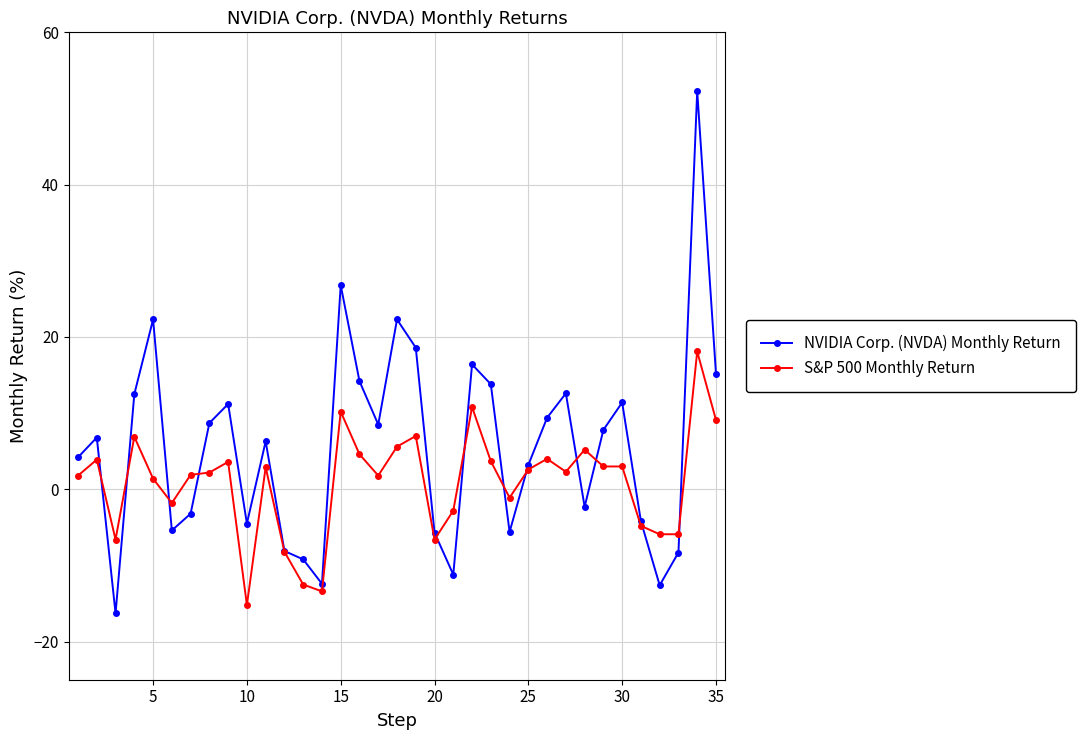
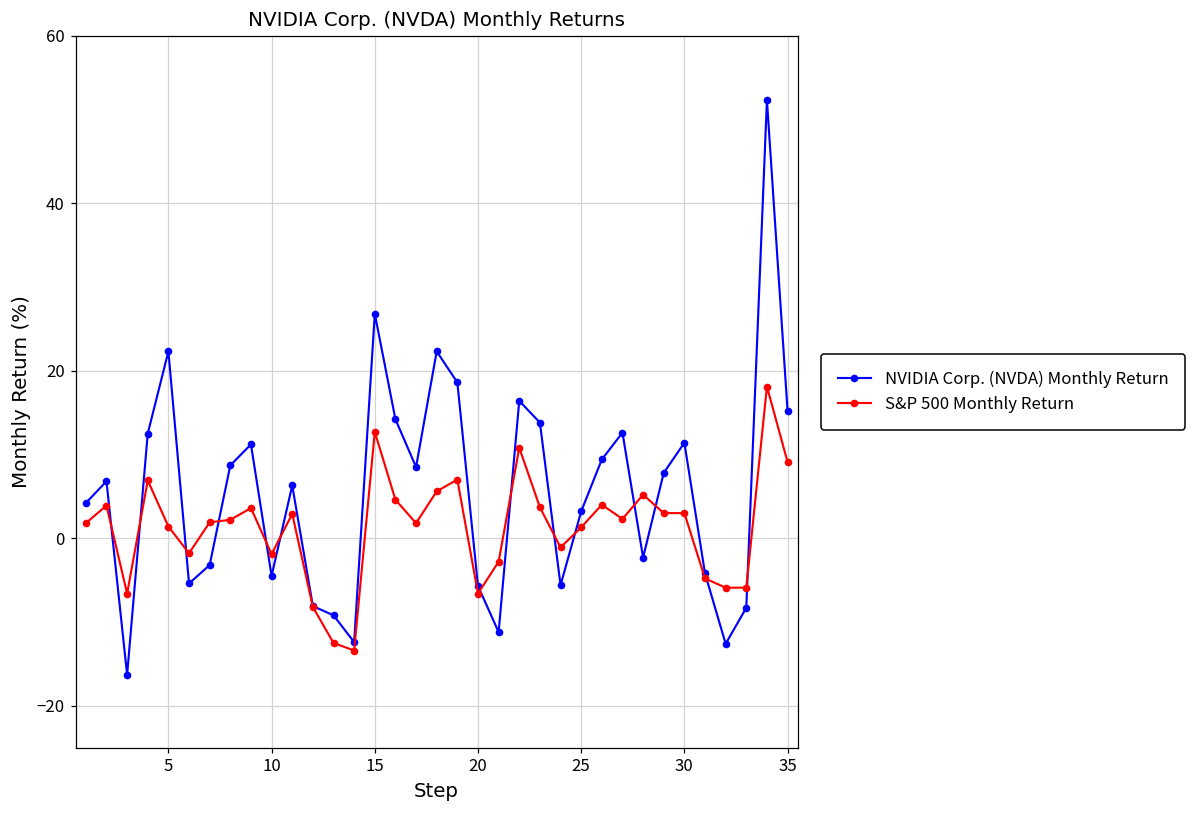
  {
    "NVIDIA Corp. (NVDA) Monthly Return": {
      "5": 22,
      "10": -5,
      "15": 27,
      "20": -6,
      "25": 3,
      "30": 11,
      "35": 15
    },
    "S&P 500 Monthly Return": {
      "5": 1,
-     "10": -15,
-     "15": 10,
+     "10": -2,
+     "15": 13,
      "20": -7,
-     "25": 3,
+     "25": 1,
      "30": 3,
      "35": 9
    }
  }
